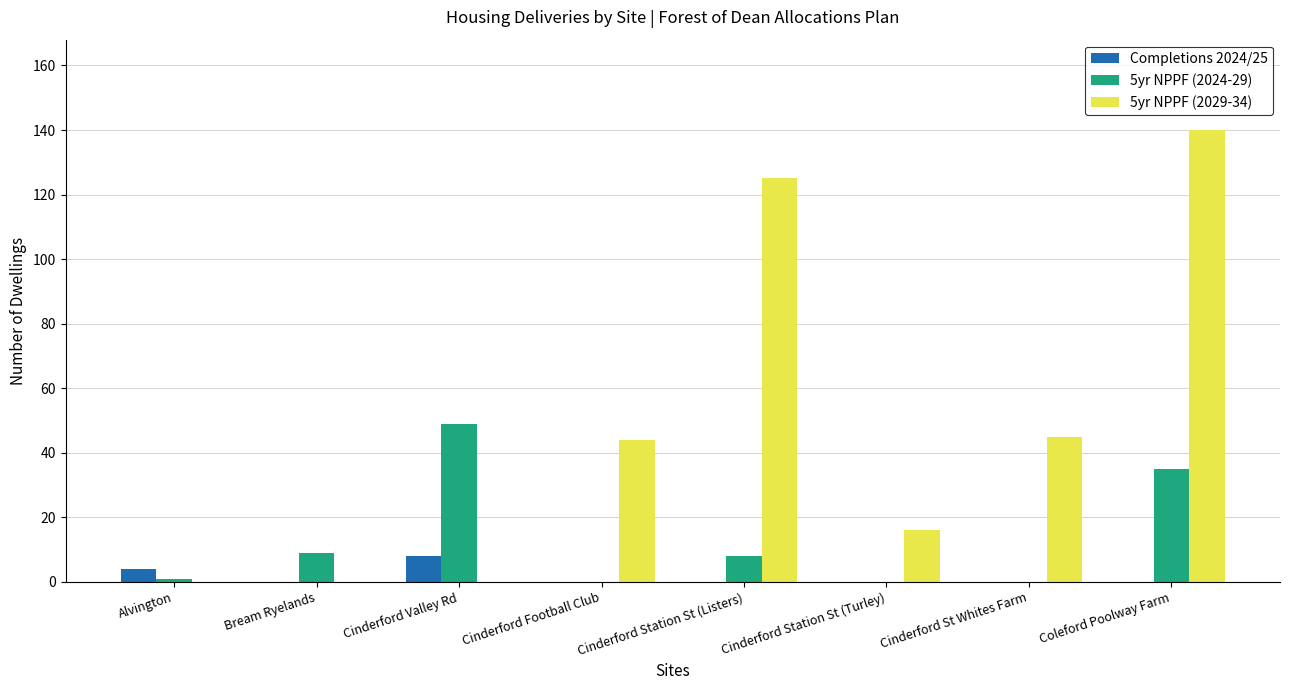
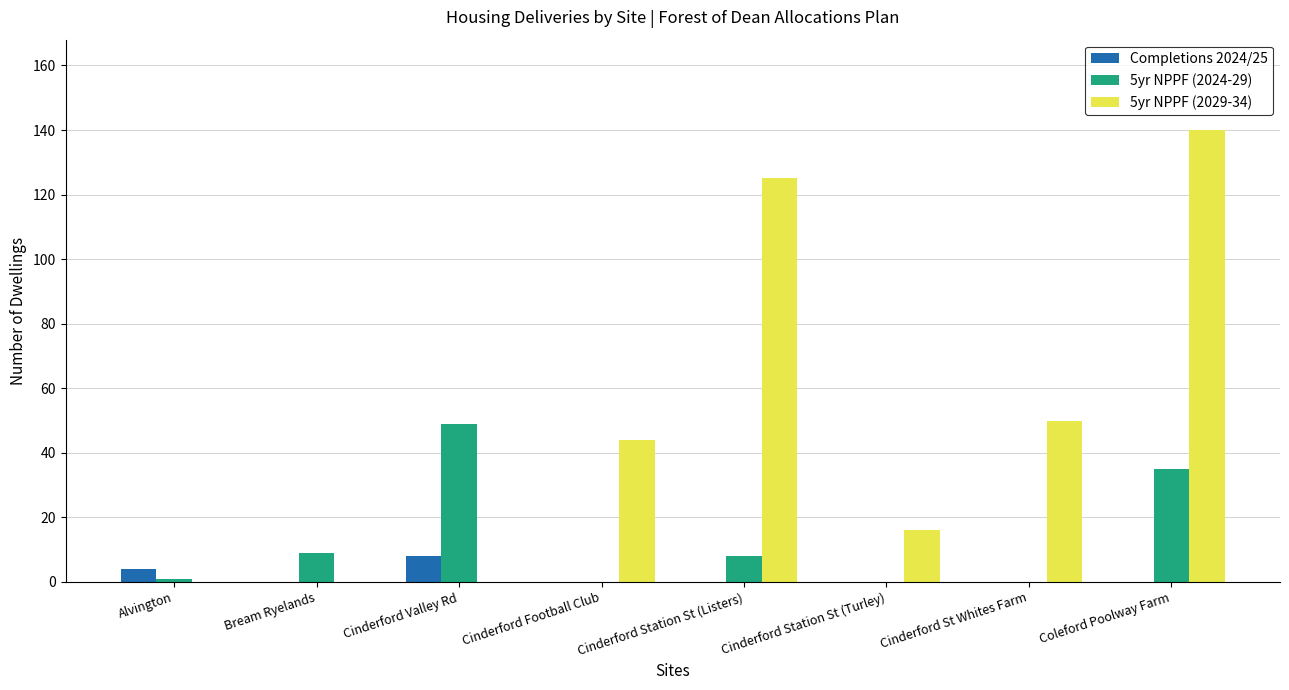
  {
    "Completions 2024/25": {
      "Alvington": 4,
      "Bream Ryelands": 0,
      "Cinderford Valley Rd": 8,
      "Cinderford Football Club": 0,
      "Cinderford Station St (Listers)": 0,
      "Cinderford Station St (Turley)": 0,
      "Cinderford St Whites Farm": 0,
      "Coleford Poolway Farm": 0
    },
    "5yr NPPF (2024-29)": {
      "Alvington": 1,
      "Bream Ryelands": 9,
      "Cinderford Valley Rd": 49,
      "Cinderford Football Club": 0,
      "Cinderford Station St (Listers)": 8,
      "Cinderford Station St (Turley)": 0,
      "Cinderford St Whites Farm": 0,
      "Coleford Poolway Farm": 35
    },
    "5yr NPPF (2029-34)": {
      "Alvington": 0,
      "Bream Ryelands": 0,
      "Cinderford Valley Rd": 0,
      "Cinderford Football Club": 44,
      "Cinderford Station St (Listers)": 125,
      "Cinderford Station St (Turley)": 16,
-     "Cinderford St Whites Farm": 45,
+     "Cinderford St Whites Farm": 50,
      "Coleford Poolway Farm": 140
    }
  }
